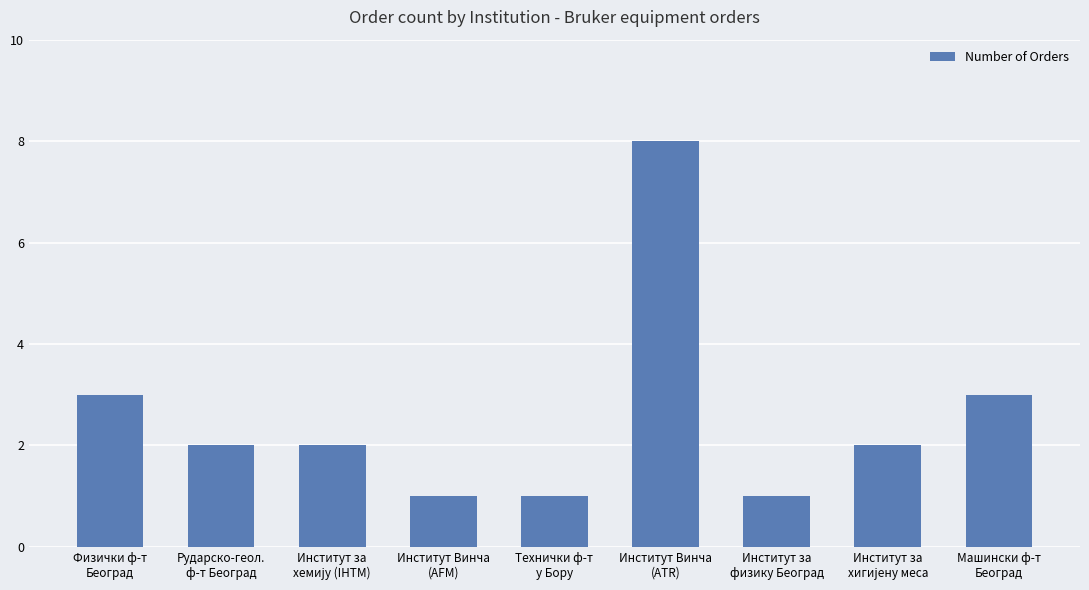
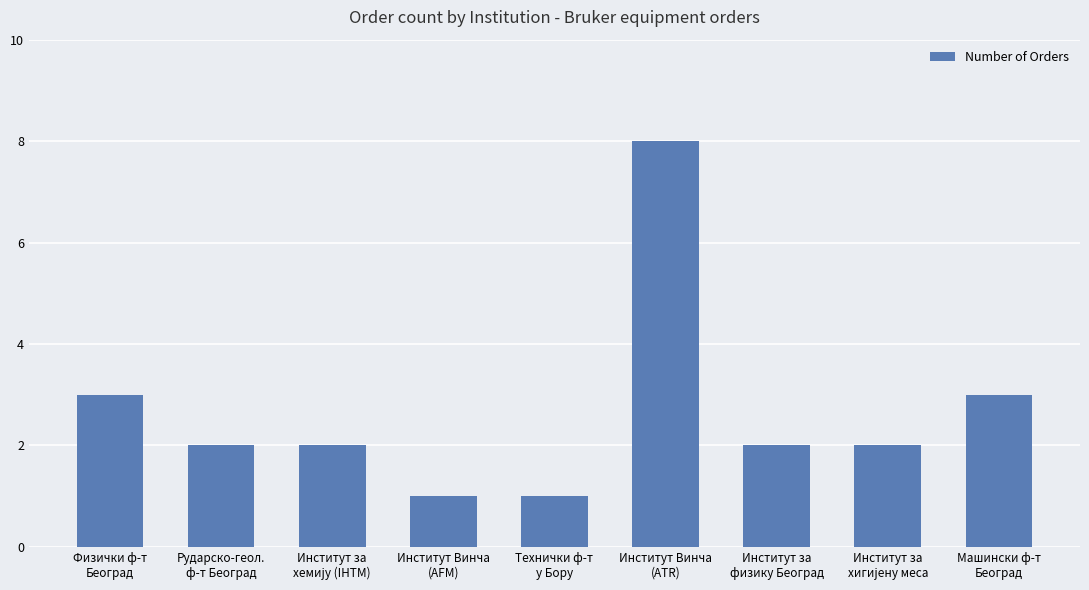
  {
    "Физички ф-т Београд": 3,
    "Рударско-геол. ф-т Београд": 2,
    "Институт за хемију (IHTM)": 2,
    "Институт Винча (AFM)": 1,
    "Технички ф-т у Бору": 1,
    "Институт Винча (ATR)": 8,
-   "Институт за физику Београд": 1,
+   "Институт за физику Београд": 2,
    "Институт за хигијену меса": 2,
    "Машински ф-т Београд": 3
  }
